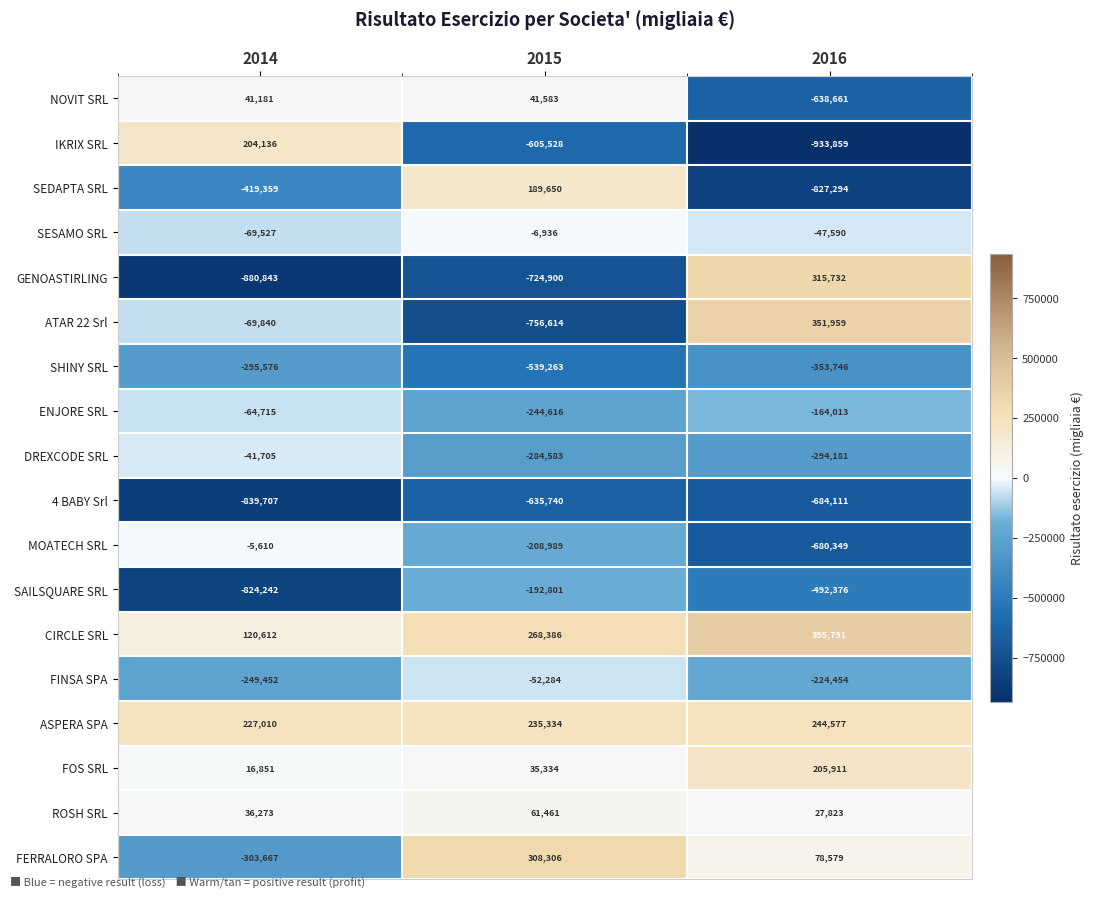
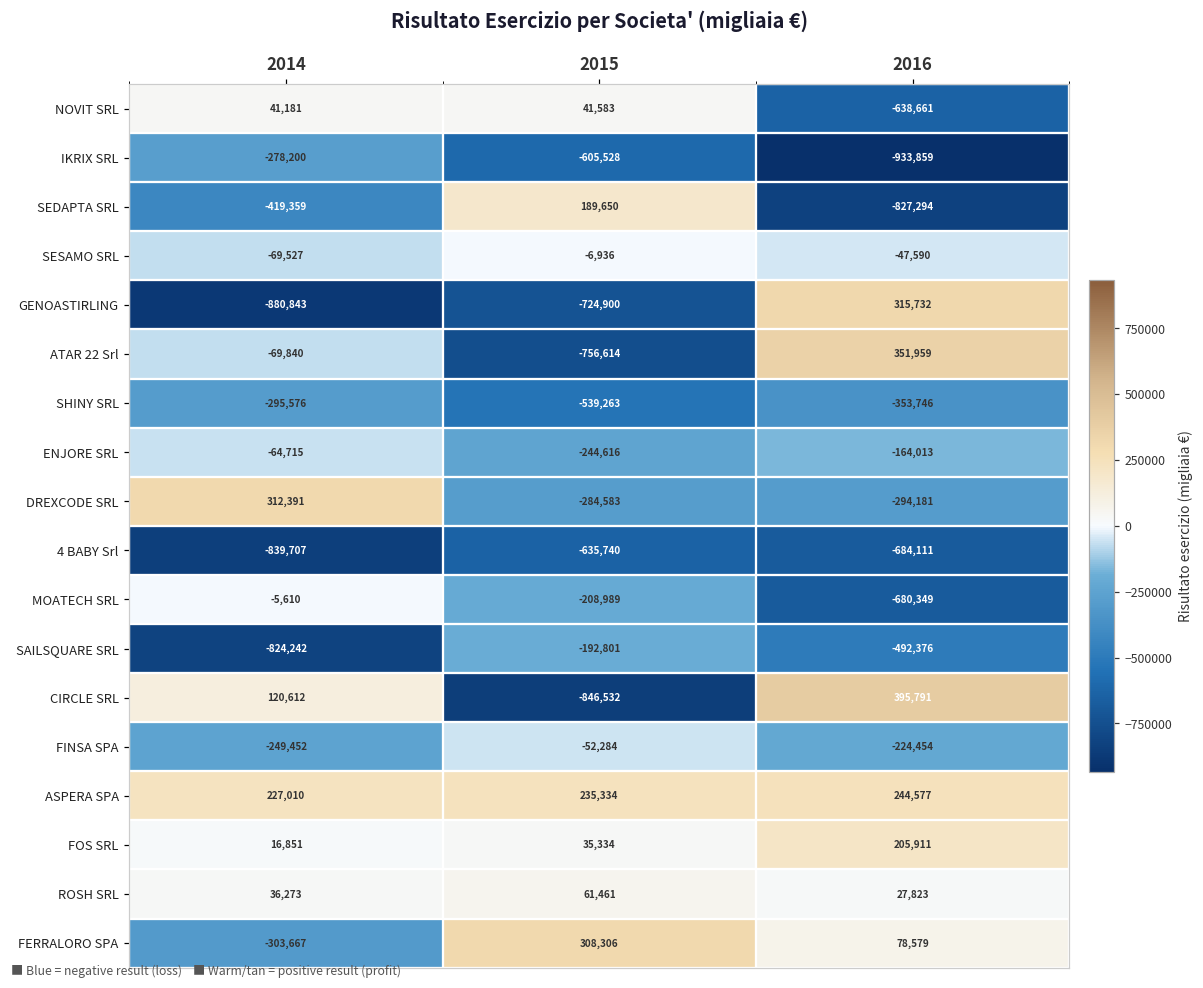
  {
    "NOVIT SRL": {
      "2014": "41,181",
      "2015": "41,583",
      "2016": "-638,661"
    },
    "IKRIX SRL": {
-     "2014": "204,136",
+     "2014": "-278,200",
      "2015": "-605,528",
      "2016": "-933,859"
    },
    "SEDAPTA SRL": {
      "2014": "-419,359",
      "2015": "189,650",
      "2016": "-827,294"
    },
    "SESAMO SRL": {
      "2014": "-69,527",
      "2015": "-6,936",
      "2016": "-47,590"
    },
    "GENOASTIRLING": {
      "2014": "-880,843",
      "2015": "-724,900",
      "2016": "315,732"
    },
    "ATAR 22 Srl": {
      "2014": "-69,840",
      "2015": "-756,614",
      "2016": "351,959"
    },
    "SHINY SRL": {
      "2014": "-295,576",
      "2015": "-539,263",
      "2016": "-353,746"
    },
    "ENJORE SRL": {
      "2014": "-64,715",
      "2015": "-244,616",
      "2016": "-164,013"
    },
    "DREXCODE SRL": {
-     "2014": "-41,705",
+     "2014": "312,391",
      "2015": "-284,583",
      "2016": "-294,181"
    },
    "4 BABY Srl": {
      "2014": "-839,707",
      "2015": "-635,740",
      "2016": "-684,111"
    },
    "MOATECH SRL": {
      "2014": "-5,610",
      "2015": "-208,989",
      "2016": "-680,349"
    },
    "SAILSQUARE SRL": {
      "2014": "-824,242",
      "2015": "-192,801",
      "2016": "-492,376"
    },
    "CIRCLE SRL": {
      "2014": "120,612",
-     "2015": "268,386",
+     "2015": "-846,532",
      "2016": "395,791"
    },
    "FINSA SPA": {
      "2014": "-249,452",
      "2015": "-52,284",
      "2016": "-224,454"
    },
    "ASPERA SPA": {
      "2014": "227,010",
      "2015": "235,334",
      "2016": "244,577"
    },
    "FOS SRL": {
      "2014": "16,851",
      "2015": "35,334",
      "2016": "205,911"
    },
    "ROSH SRL": {
      "2014": "36,273",
      "2015": "61,461",
      "2016": "27,823"
    },
    "FERRALORO SPA": {
      "2014": "-303,667",
      "2015": "308,306",
      "2016": "78,579"
    }
  }
